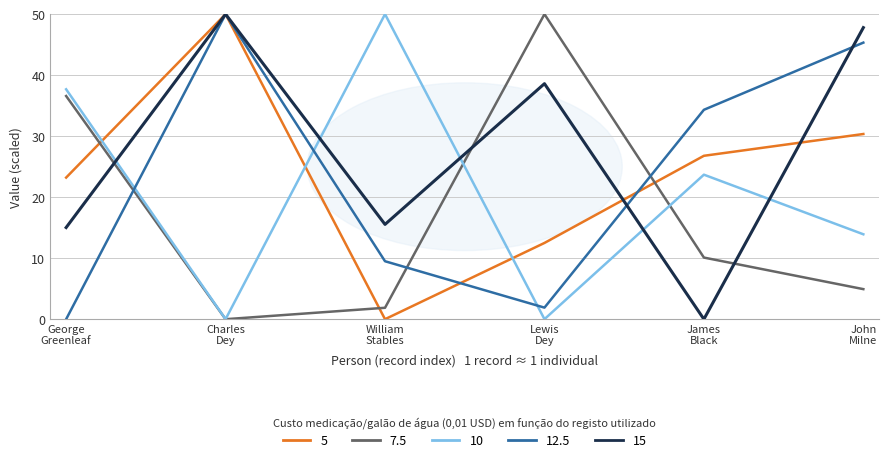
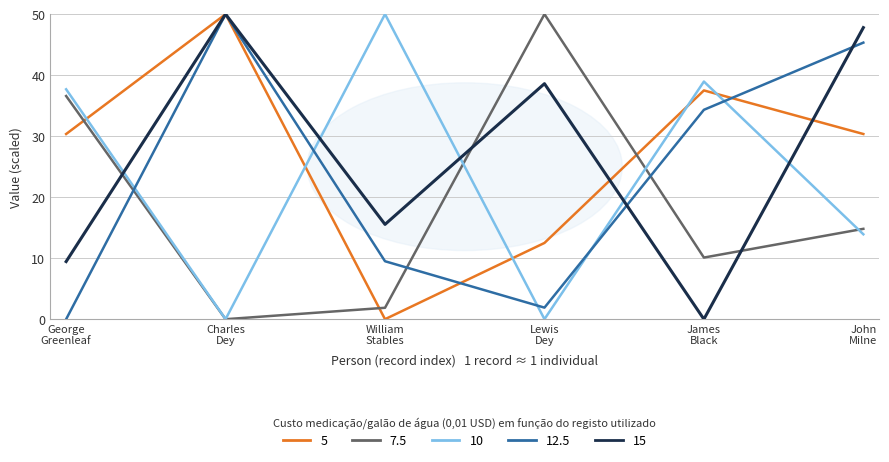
  {
    "5": {
-     "George Greenleaf": 23,
+     "George Greenleaf": 30,
      "William Stables": 0,
      "Lewis Dey": 13,
-     "James Black": 27,
+     "James Black": 38,
      "John Milne": 30
    },
    "7.5": {
      "George Greenleaf": 37,
      "William Stables": 2,
      "Lewis Dey": 50,
      "James Black": 10,
-     "John Milne": 5
+     "John Milne": 15
    },
    "10": {
      "George Greenleaf": 38,
      "William Stables": 50,
      "Lewis Dey": 0,
-     "James Black": 24,
+     "James Black": 39,
      "John Milne": 14
    },
    "12.5": {
      "George Greenleaf": 0,
      "William Stables": 10,
      "Lewis Dey": 2,
      "James Black": 34,
      "John Milne": 45
    },
    "15": {
-     "George Greenleaf": 15,
+     "George Greenleaf": 9,
      "William Stables": 16,
      "Lewis Dey": 39,
      "James Black": 0,
      "John Milne": 48
    }
  }
